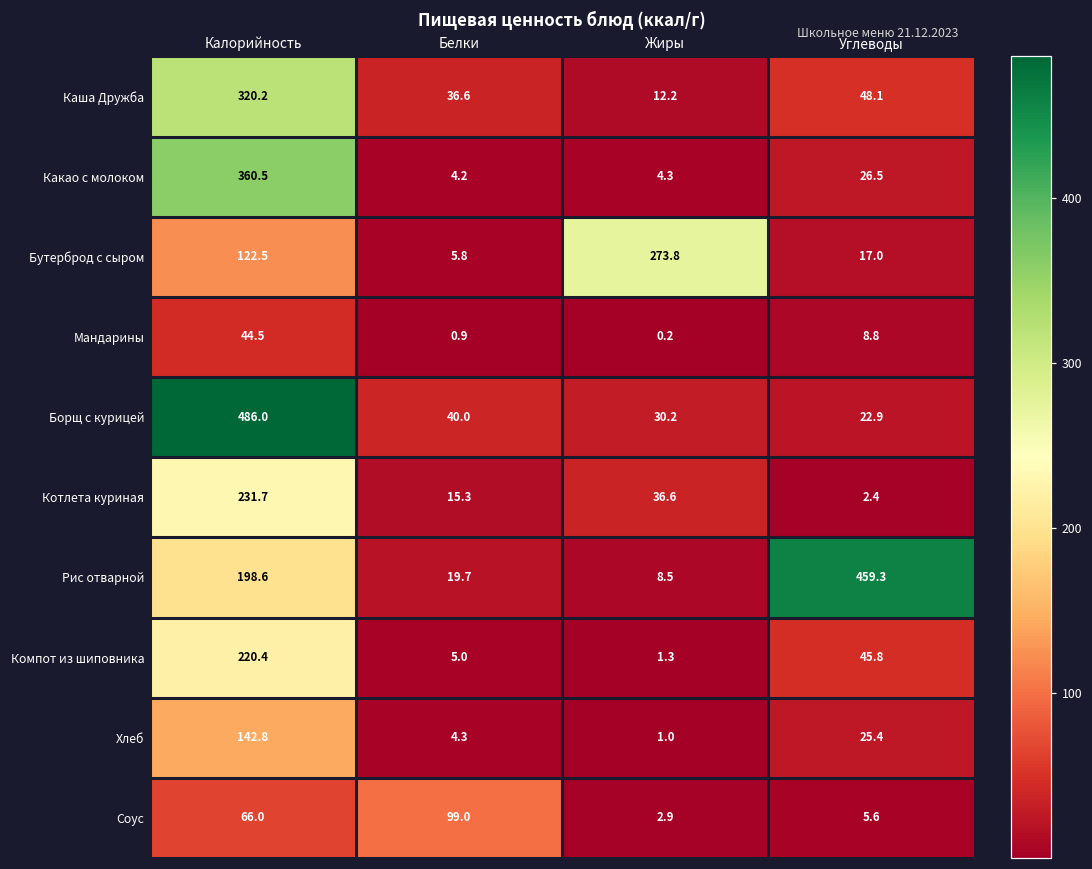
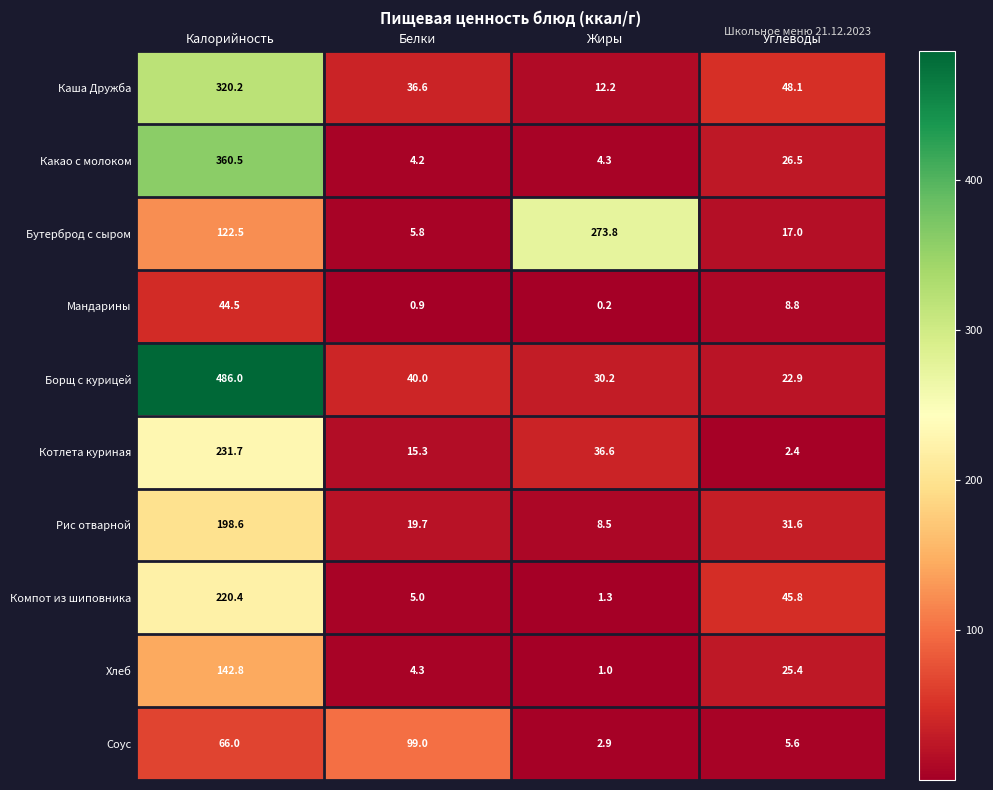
  {
    "Каша Дружба": {
      "Калорийность": 320.2,
      "Белки": 36.6,
      "Жиры": 12.2,
      "Углеводы": 48.1
    },
    "Какао с молоком": {
      "Калорийность": 360.5,
      "Белки": 4.2,
      "Жиры": 4.3,
      "Углеводы": 26.5
    },
    "Бутерброд с сыром": {
      "Калорийность": 122.5,
      "Белки": 5.8,
      "Жиры": 273.8,
      "Углеводы": 17.0
    },
    "Мандарины": {
      "Калорийность": 44.5,
      "Белки": 0.9,
      "Жиры": 0.2,
      "Углеводы": 8.8
    },
    "Борщ с курицей": {
      "Калорийность": 486.0,
      "Белки": 40.0,
      "Жиры": 30.2,
      "Углеводы": 22.9
    },
    "Котлета куриная": {
      "Калорийность": 231.7,
      "Белки": 15.3,
      "Жиры": 36.6,
      "Углеводы": 2.4
    },
    "Рис отварной": {
      "Калорийность": 198.6,
      "Белки": 19.7,
      "Жиры": 8.5,
-     "Углеводы": 459.3
+     "Углеводы": 31.6
    },
    "Компот из шиповника": {
      "Калорийность": 220.4,
      "Белки": 5.0,
      "Жиры": 1.3,
      "Углеводы": 45.8
    },
    "Хлеб": {
      "Калорийность": 142.8,
      "Белки": 4.3,
      "Жиры": 1.0,
      "Углеводы": 25.4
    },
    "Соус": {
      "Калорийность": 66.0,
      "Белки": 99.0,
      "Жиры": 2.9,
      "Углеводы": 5.6
    }
  }
